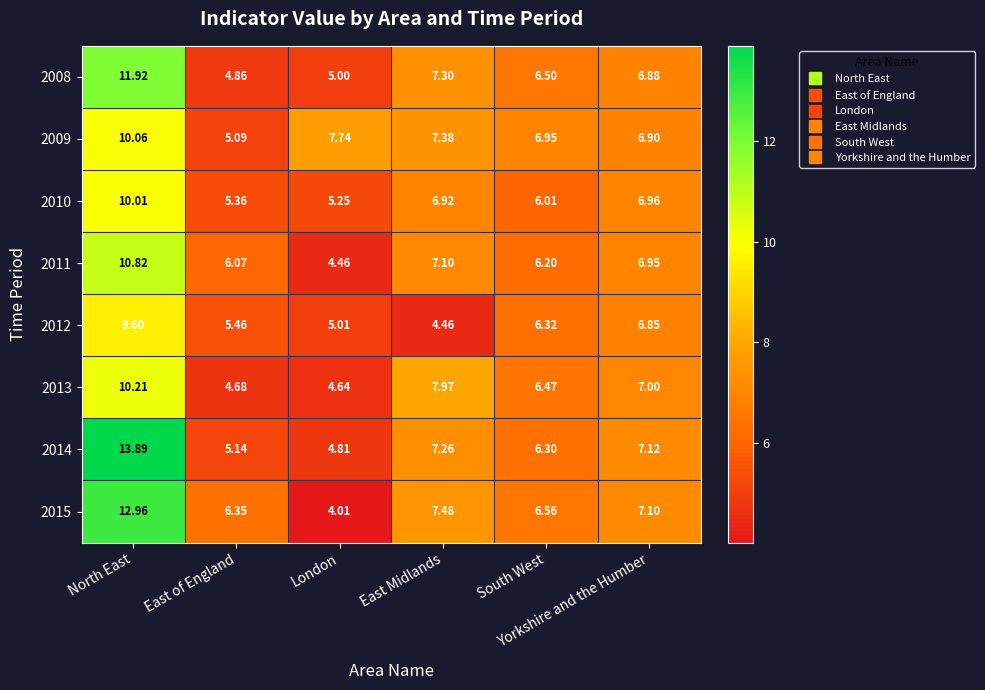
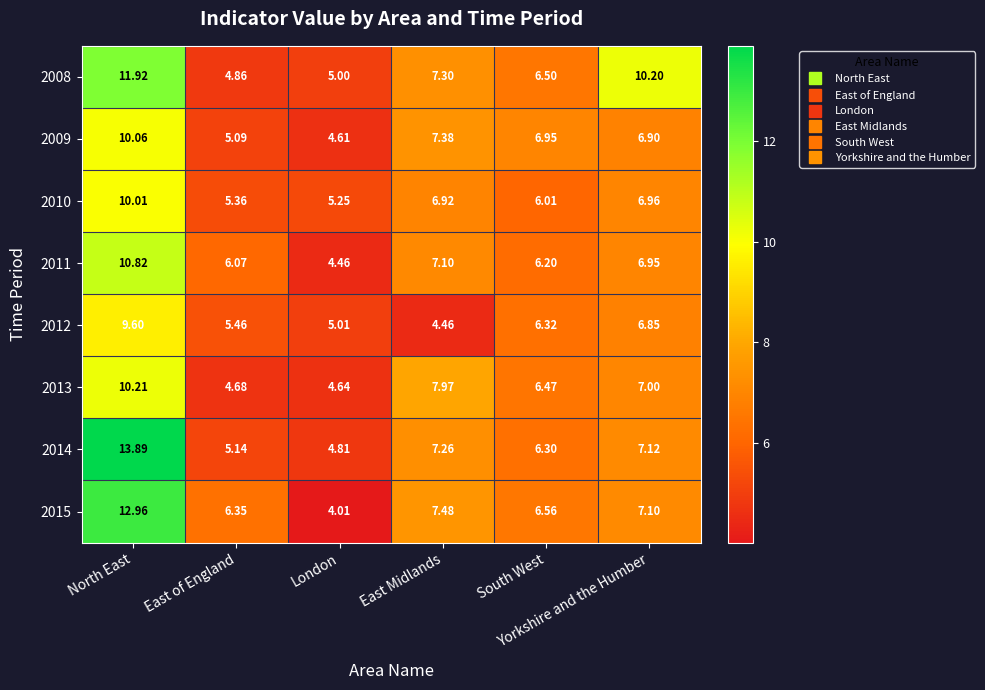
  {
    "2008": {
      "North East": 11.92,
      "East of England": 4.86,
      "London": 5.00,
      "East Midlands": 7.30,
      "South West": 6.50,
-     "Yorkshire and the Humber": 6.88
+     "Yorkshire and the Humber": 10.20
    },
    "2009": {
      "North East": 10.06,
      "East of England": 5.09,
-     "London": 7.74,
+     "London": 4.61,
      "East Midlands": 7.38,
      "South West": 6.95,
      "Yorkshire and the Humber": 6.90
    },
    "2010": {
      "North East": 10.01,
      "East of England": 5.36,
      "London": 5.25,
      "East Midlands": 6.92,
      "South West": 6.01,
      "Yorkshire and the Humber": 6.96
    },
    "2011": {
      "North East": 10.82,
      "East of England": 6.07,
      "London": 4.46,
      "East Midlands": 7.10,
      "South West": 6.20,
      "Yorkshire and the Humber": 6.95
    },
    "2012": {
      "North East": 9.60,
      "East of England": 5.46,
      "London": 5.01,
      "East Midlands": 4.46,
      "South West": 6.32,
      "Yorkshire and the Humber": 6.85
    },
    "2013": {
      "North East": 10.21,
      "East of England": 4.68,
      "London": 4.64,
      "East Midlands": 7.97,
      "South West": 6.47,
      "Yorkshire and the Humber": 7.00
    },
    "2014": {
      "North East": 13.89,
      "East of England": 5.14,
      "London": 4.81,
      "East Midlands": 7.26,
      "South West": 6.30,
      "Yorkshire and the Humber": 7.12
    },
    "2015": {
      "North East": 12.96,
      "East of England": 6.35,
      "London": 4.01,
      "East Midlands": 7.48,
      "South West": 6.56,
      "Yorkshire and the Humber": 7.10
    }
  }
